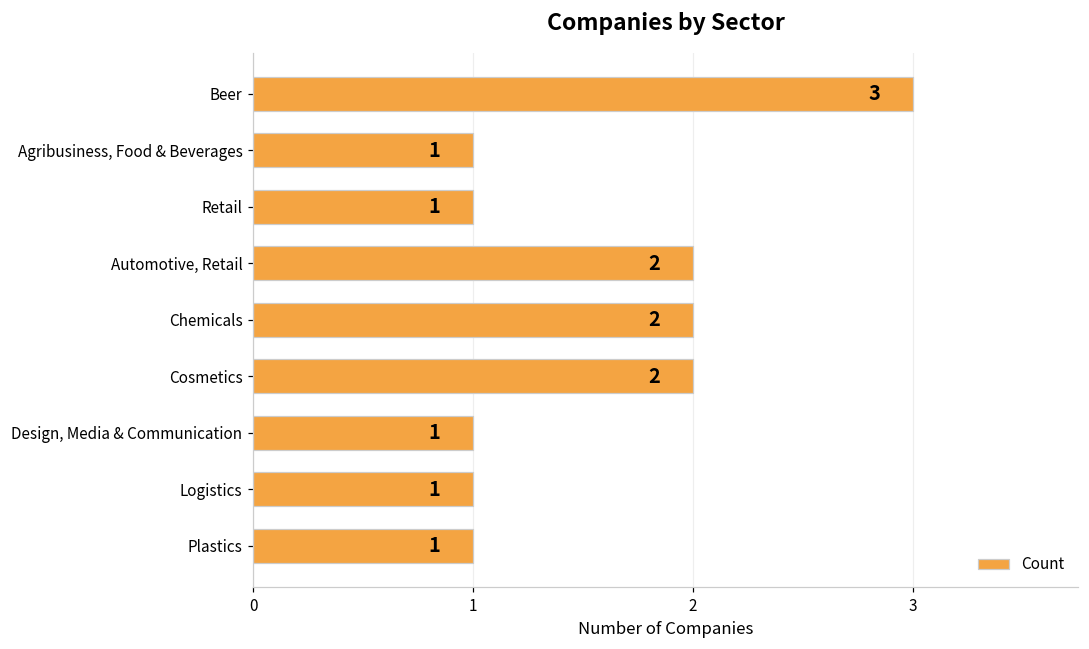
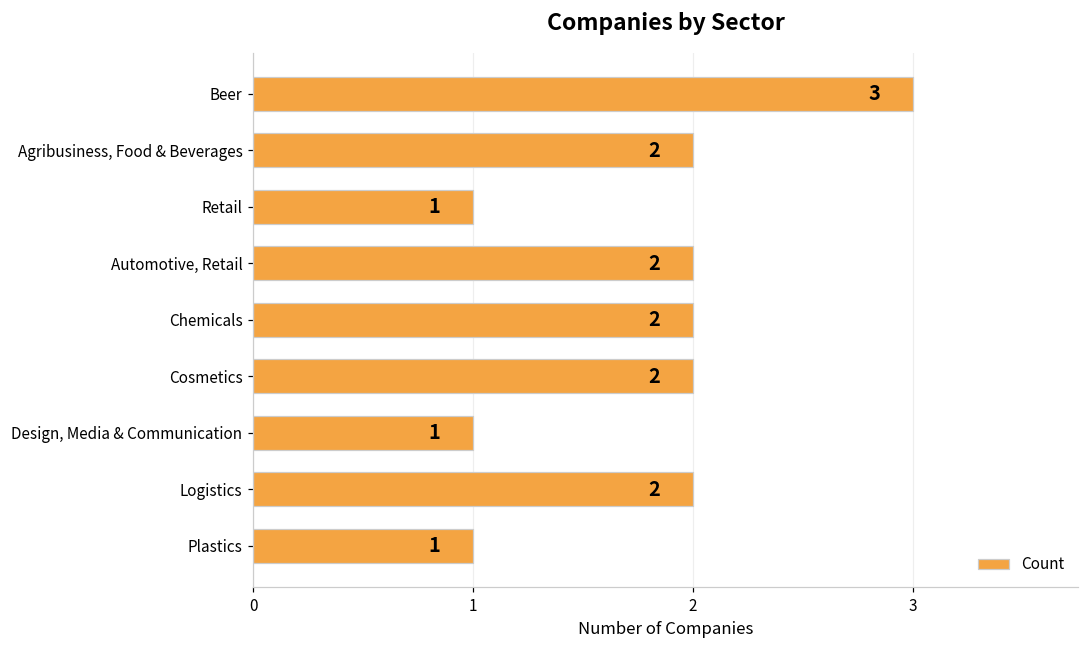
  {
    "Beer": 3,
-   "Agribusiness, Food & Beverages": 1,
+   "Agribusiness, Food & Beverages": 2,
    "Retail": 1,
    "Automotive, Retail": 2,
    "Chemicals": 2,
    "Cosmetics": 2,
    "Design, Media & Communication": 1,
-   "Logistics": 1,
+   "Logistics": 2,
    "Plastics": 1
  }
